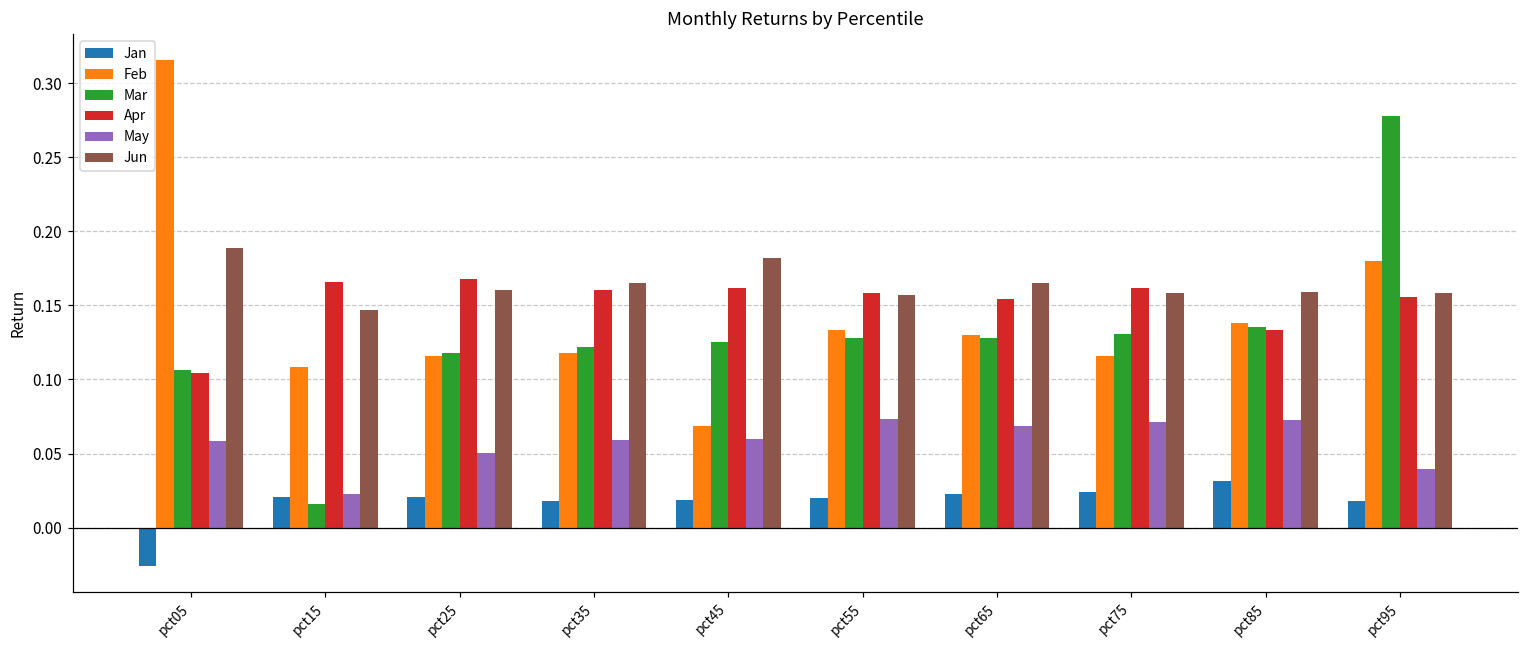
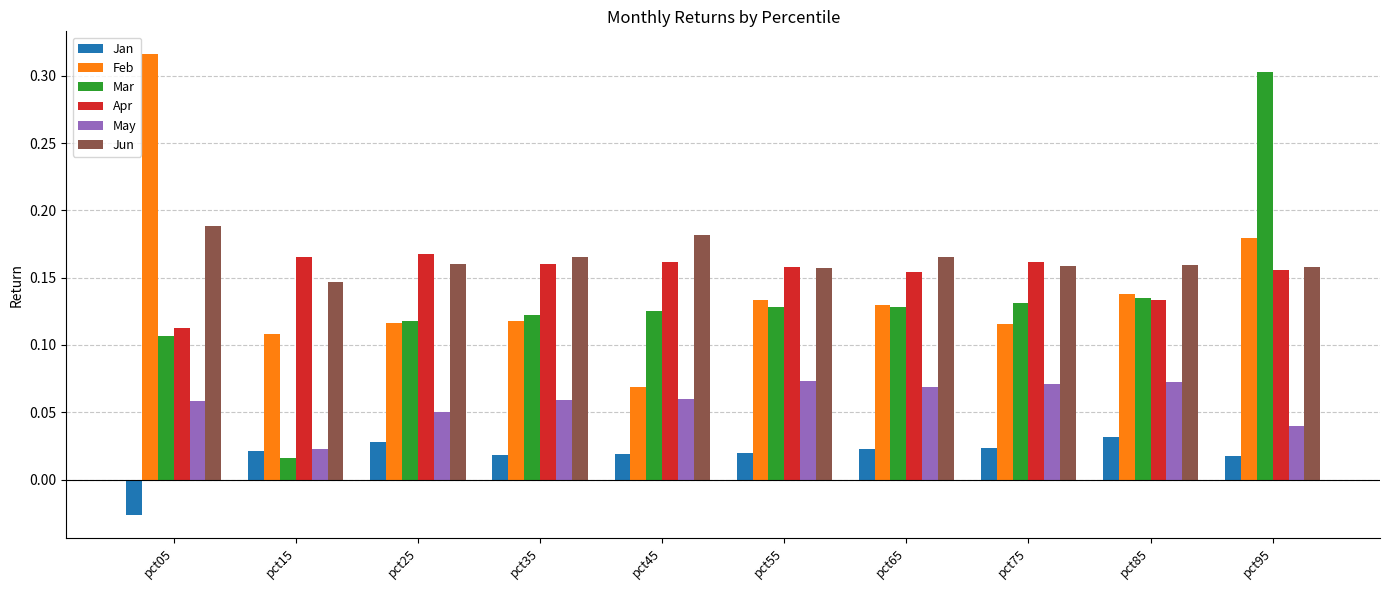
  {
    "Jan": {
      "pct05": -0.026,
      "pct15": 0.021,
-     "pct25": 0.021,
+     "pct25": 0.028,
      "pct35": 0.018,
      "pct45": 0.019,
      "pct55": 0.020,
      "pct65": 0.022,
      "pct75": 0.024,
      "pct85": 0.032,
      "pct95": 0.018
    },
    "Feb": {
      "pct05": 0.316,
      "pct15": 0.108,
      "pct25": 0.116,
      "pct35": 0.118,
      "pct45": 0.069,
      "pct55": 0.133,
      "pct65": 0.130,
      "pct75": 0.116,
      "pct85": 0.138,
      "pct95": 0.180
    },
    "Mar": {
      "pct05": 0.107,
      "pct15": 0.016,
      "pct25": 0.118,
      "pct35": 0.122,
      "pct45": 0.125,
      "pct55": 0.128,
      "pct65": 0.128,
      "pct75": 0.131,
      "pct85": 0.135,
-     "pct95": 0.278
+     "pct95": 0.303
    },
    "Apr": {
-     "pct05": 0.104,
+     "pct05": 0.113,
      "pct15": 0.166,
      "pct25": 0.168,
      "pct35": 0.160,
      "pct45": 0.162,
      "pct55": 0.158,
      "pct65": 0.154,
      "pct75": 0.162,
      "pct85": 0.133,
      "pct95": 0.156
    },
    "May": {
      "pct05": 0.058,
      "pct15": 0.023,
      "pct25": 0.050,
      "pct35": 0.059,
      "pct45": 0.060,
      "pct55": 0.073,
      "pct65": 0.069,
      "pct75": 0.071,
      "pct85": 0.072,
      "pct95": 0.040
    },
    "Jun": {
      "pct05": 0.189,
      "pct15": 0.147,
      "pct25": 0.160,
      "pct35": 0.165,
      "pct45": 0.182,
      "pct55": 0.157,
      "pct65": 0.165,
      "pct75": 0.158,
      "pct85": 0.159,
      "pct95": 0.158
    }
  }
